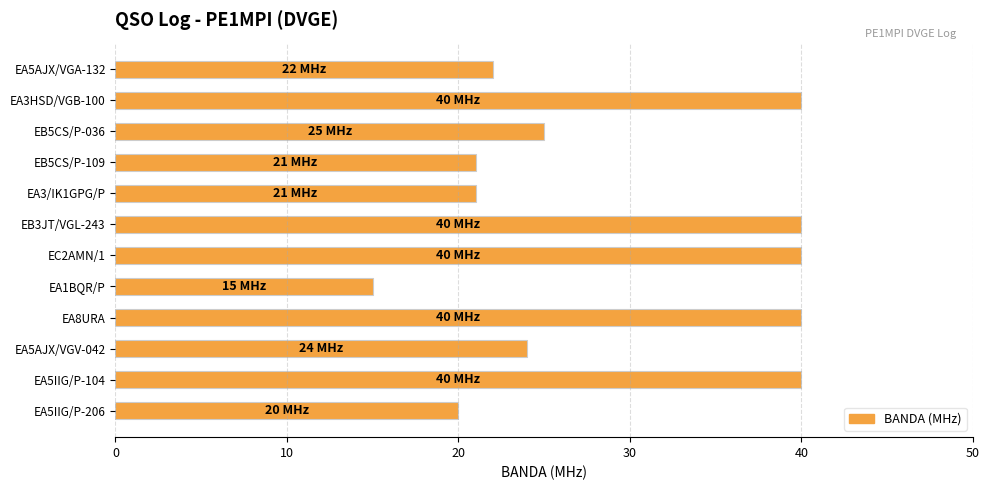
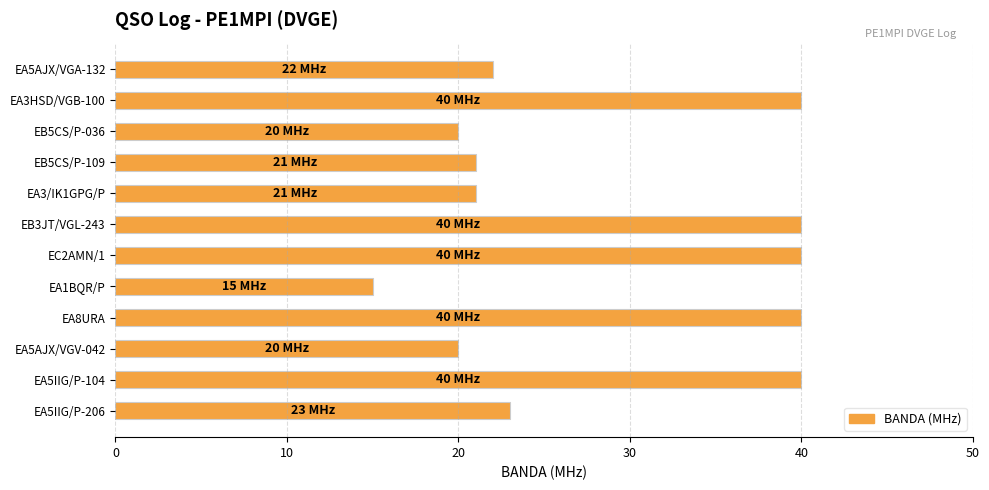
  {
    "EA5AJX/VGA-132": 22,
    "EA3HSD/VGB-100": 40,
-   "EB5CS/P-036": 25,
+   "EB5CS/P-036": 20,
    "EB5CS/P-109": 21,
    "EA3/IK1GPG/P": 21,
    "EB3JT/VGL-243": 40,
    "EC2AMN/1": 40,
    "EA1BQR/P": 15,
    "EA8URA": 40,
-   "EA5AJX/VGV-042": 24,
+   "EA5AJX/VGV-042": 20,
    "EA5IIG/P-104": 40,
-   "EA5IIG/P-206": 20
+   "EA5IIG/P-206": 23
  }
